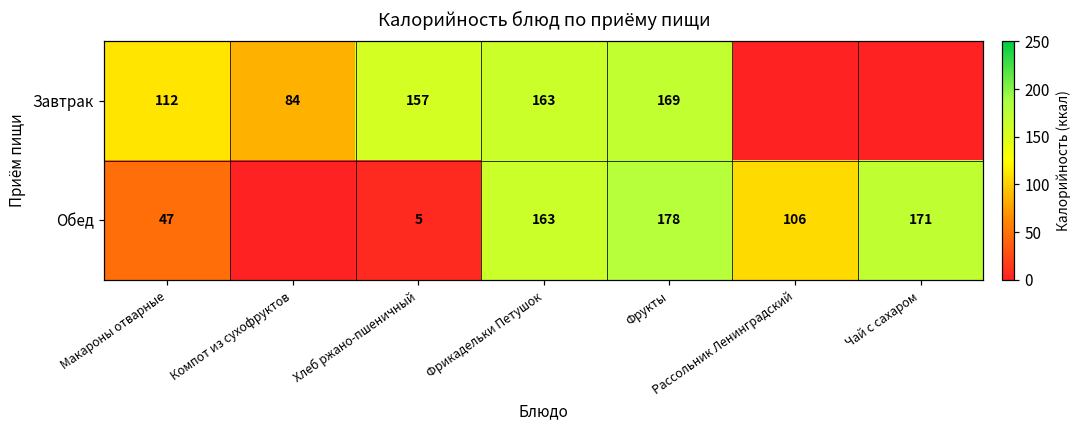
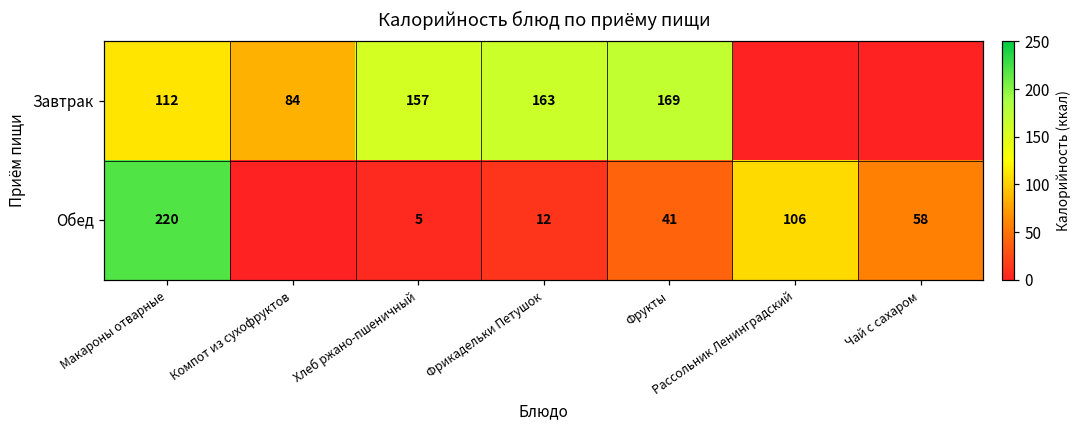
  {
    "Завтрак": {
      "Макароны отварные": 112,
      "Компот из сухофруктов": 84,
      "Хлеб ржано-пшеничный": 157,
      "Фрикадельки Петушок": 163,
      "Фрукты": 169
    },
    "Обед": {
-     "Макароны отварные": 47,
+     "Макароны отварные": 220,
      "Хлеб ржано-пшеничный": 5,
-     "Фрикадельки Петушок": 163,
-     "Фрукты": 178,
+     "Фрикадельки Петушок": 12,
+     "Фрукты": 41,
      "Рассольник Ленинградский": 106,
-     "Чай с сахаром": 171
+     "Чай с сахаром": 58
    }
  }
